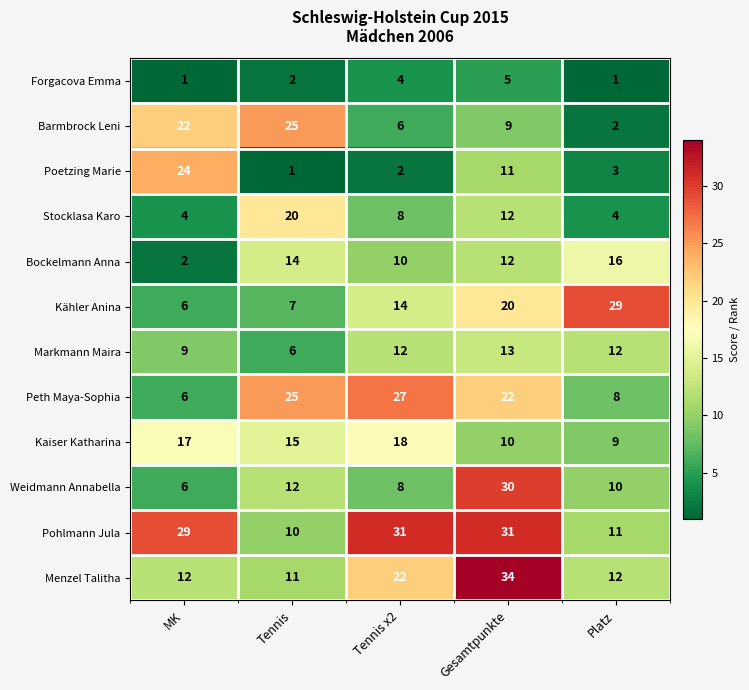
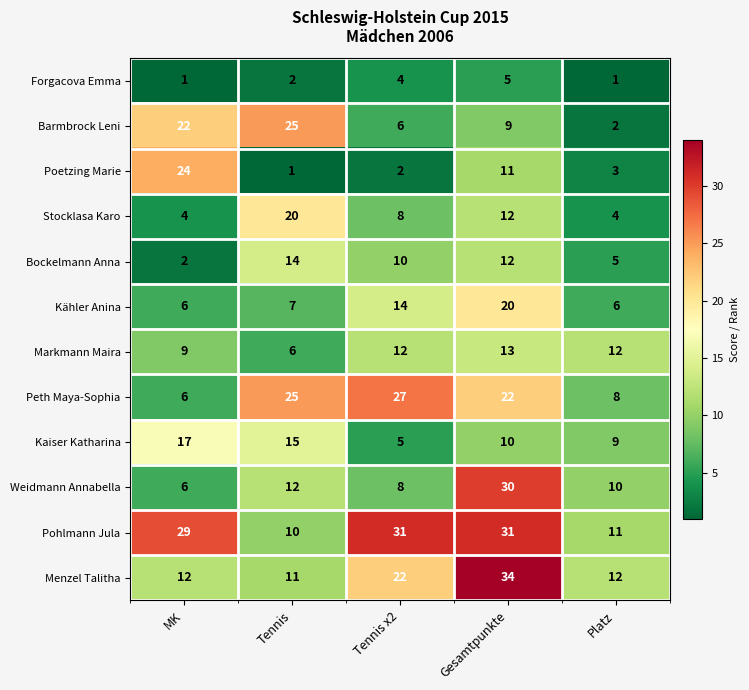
  {
    "Forgacova Emma": {
      "MK": 1,
      "Tennis": 2,
      "Tennis x2": 4,
      "Gesamtpunkte": 5,
      "Platz": 1
    },
    "Barmbrock Leni": {
      "MK": 22,
      "Tennis": 25,
      "Tennis x2": 6,
      "Gesamtpunkte": 9,
      "Platz": 2
    },
    "Poetzing Marie": {
      "MK": 24,
      "Tennis": 1,
      "Tennis x2": 2,
      "Gesamtpunkte": 11,
      "Platz": 3
    },
    "Stocklasa Karo": {
      "MK": 4,
      "Tennis": 20,
      "Tennis x2": 8,
      "Gesamtpunkte": 12,
      "Platz": 4
    },
    "Bockelmann Anna": {
      "MK": 2,
      "Tennis": 14,
      "Tennis x2": 10,
      "Gesamtpunkte": 12,
-     "Platz": 16
+     "Platz": 5
    },
    "Kähler Anina": {
      "MK": 6,
      "Tennis": 7,
      "Tennis x2": 14,
      "Gesamtpunkte": 20,
-     "Platz": 29
+     "Platz": 6
    },
    "Markmann Maira": {
      "MK": 9,
      "Tennis": 6,
      "Tennis x2": 12,
      "Gesamtpunkte": 13,
      "Platz": 12
    },
    "Peth Maya-Sophia": {
      "MK": 6,
      "Tennis": 25,
      "Tennis x2": 27,
      "Gesamtpunkte": 22,
      "Platz": 8
    },
    "Kaiser Katharina": {
      "MK": 17,
      "Tennis": 15,
-     "Tennis x2": 18,
+     "Tennis x2": 5,
      "Gesamtpunkte": 10,
      "Platz": 9
    },
    "Weidmann Annabella": {
      "MK": 6,
      "Tennis": 12,
      "Tennis x2": 8,
      "Gesamtpunkte": 30,
      "Platz": 10
    },
    "Pohlmann Jula": {
      "MK": 29,
      "Tennis": 10,
      "Tennis x2": 31,
      "Gesamtpunkte": 31,
      "Platz": 11
    },
    "Menzel Talitha": {
      "MK": 12,
      "Tennis": 11,
      "Tennis x2": 22,
      "Gesamtpunkte": 34,
      "Platz": 12
    }
  }
